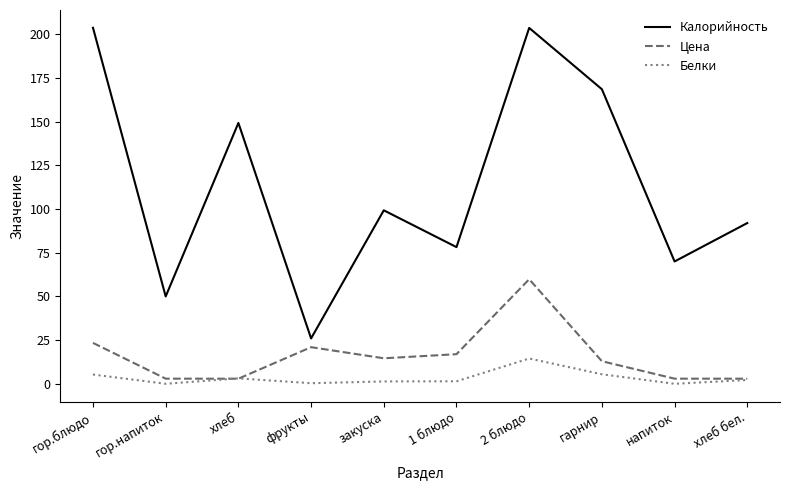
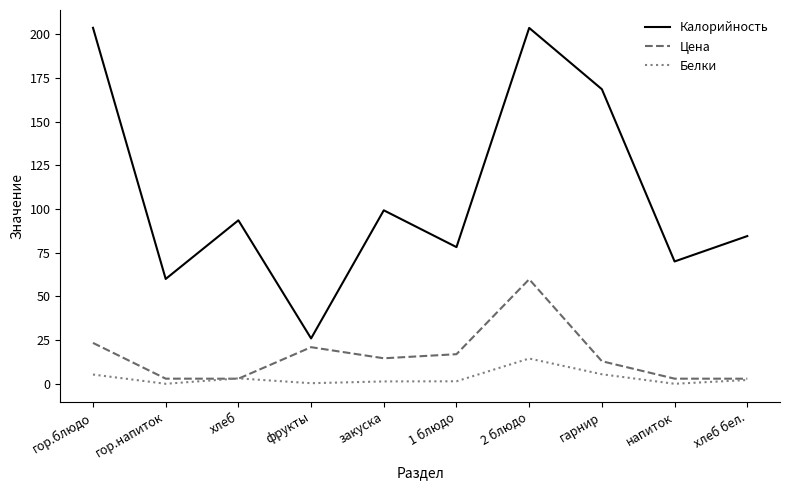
  {
    "Калорийность": {
      "гор.блюдо": 204,
-     "гор.напиток": 50,
-     "хлеб": 149,
+     "гор.напиток": 60,
+     "хлеб": 94,
      "фрукты": 26,
      "закуска": 99,
      "1 блюдо": 78,
      "2 блюдо": 204,
      "гарнир": 168,
      "напиток": 70,
-     "хлеб бел.": 92
+     "хлеб бел.": 85
    }
  }
